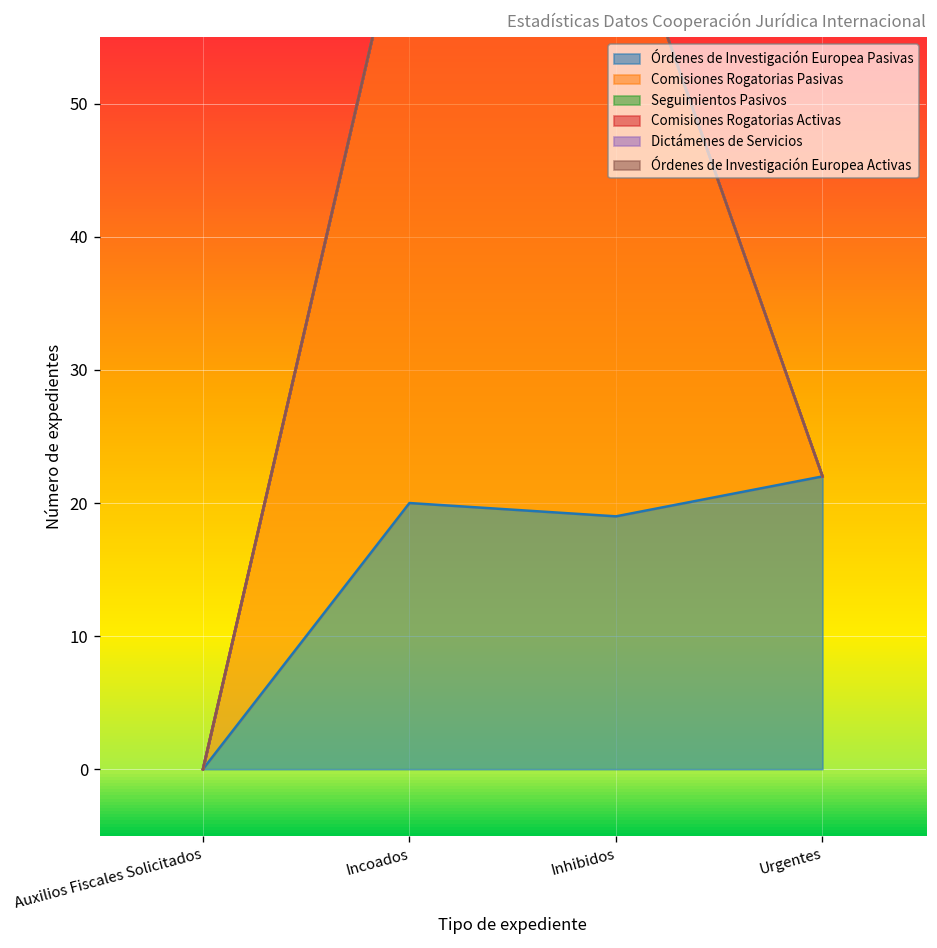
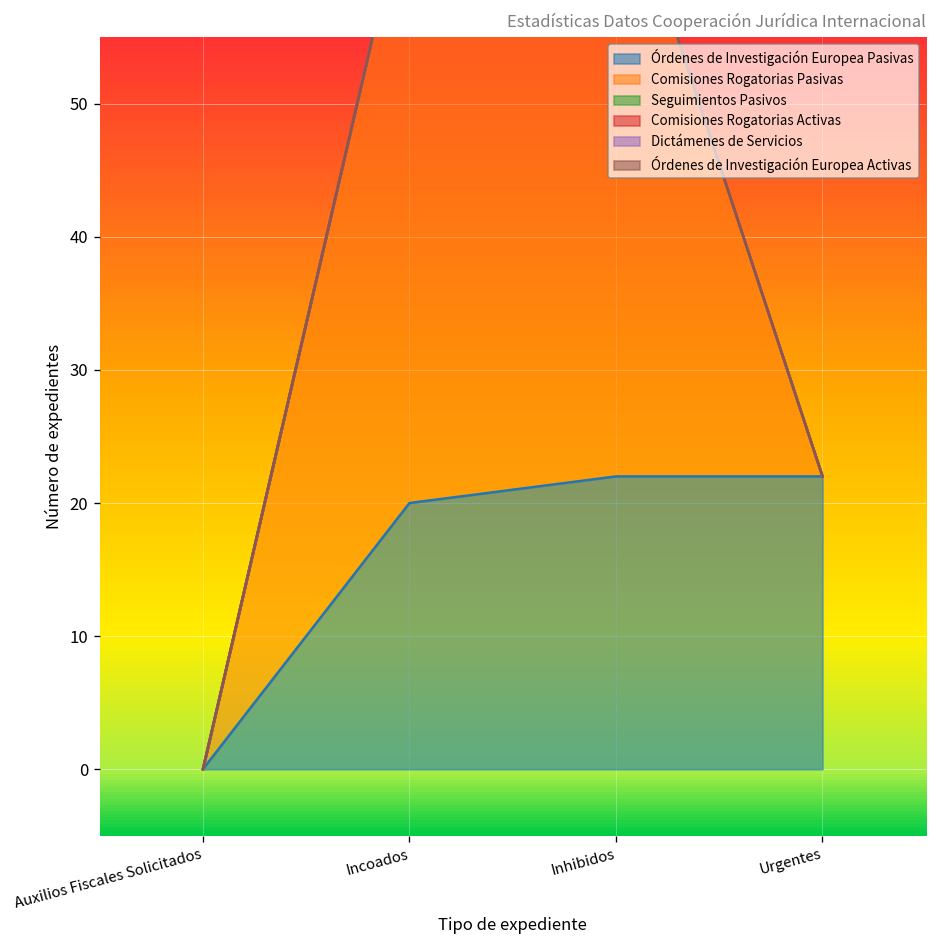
  {
    "Órdenes de Investigación Europea Pasivas": {
      "Incoados": 20,
-     "Inhibidos": 19
+     "Inhibidos": 22
    }
  }
